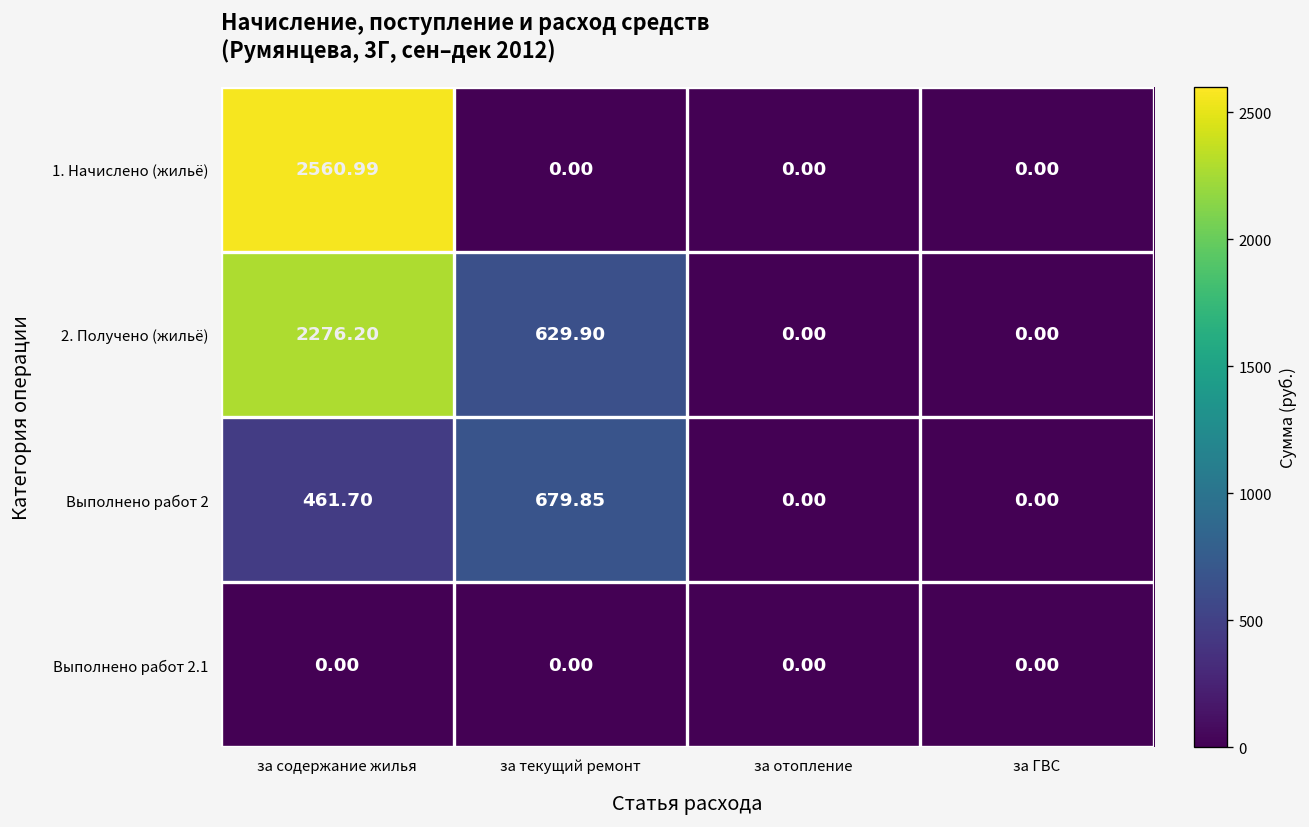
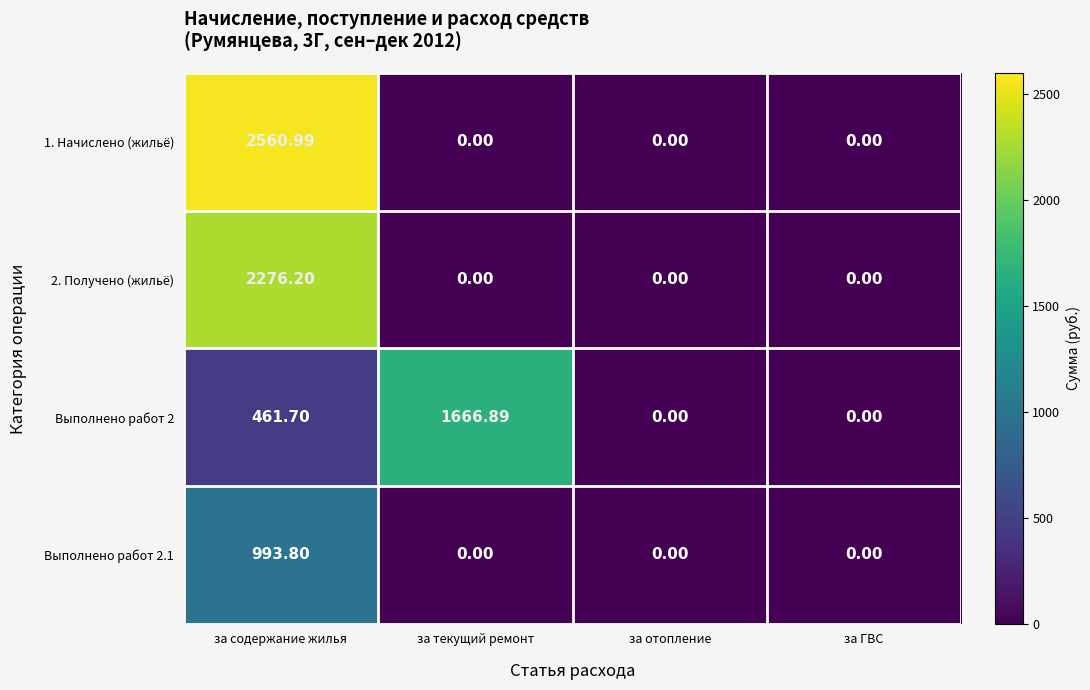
  {
    "1. Начислено (жильё)": {
      "за содержание жилья": 2560.99,
      "за текущий ремонт": 0.00,
      "за отопление": 0.00,
      "за ГВС": 0.00
    },
    "2. Получено (жильё)": {
      "за содержание жилья": 2276.20,
-     "за текущий ремонт": 629.90,
+     "за текущий ремонт": 0.00,
      "за отопление": 0.00,
      "за ГВС": 0.00
    },
    "Выполнено работ 2": {
      "за содержание жилья": 461.70,
-     "за текущий ремонт": 679.85,
+     "за текущий ремонт": 1666.89,
      "за отопление": 0.00,
      "за ГВС": 0.00
    },
    "Выполнено работ 2.1": {
-     "за содержание жилья": 0.00,
+     "за содержание жилья": 993.80,
      "за текущий ремонт": 0.00,
      "за отопление": 0.00,
      "за ГВС": 0.00
    }
  }
